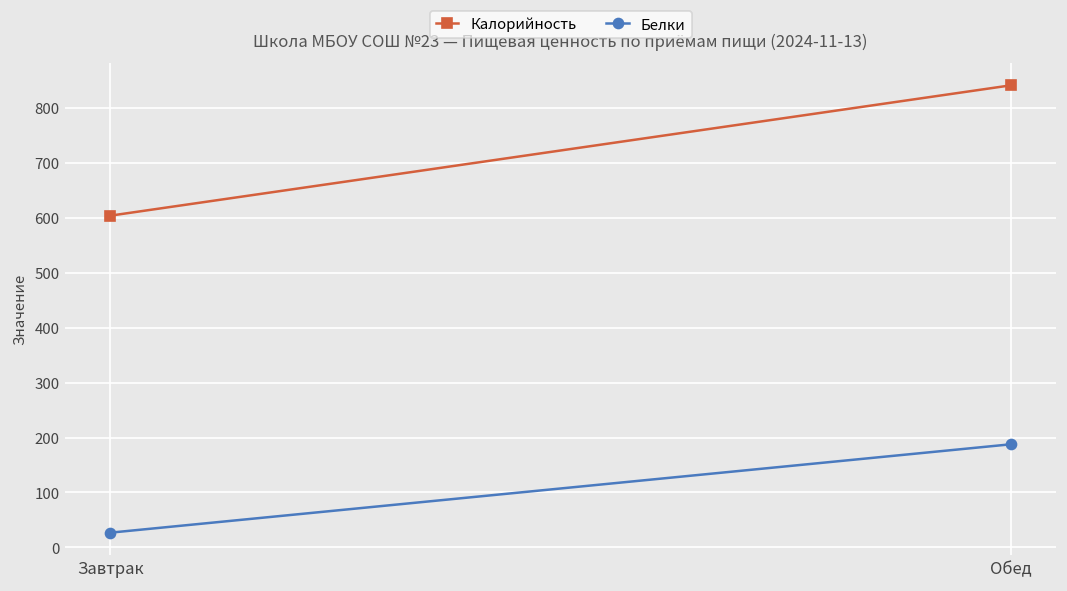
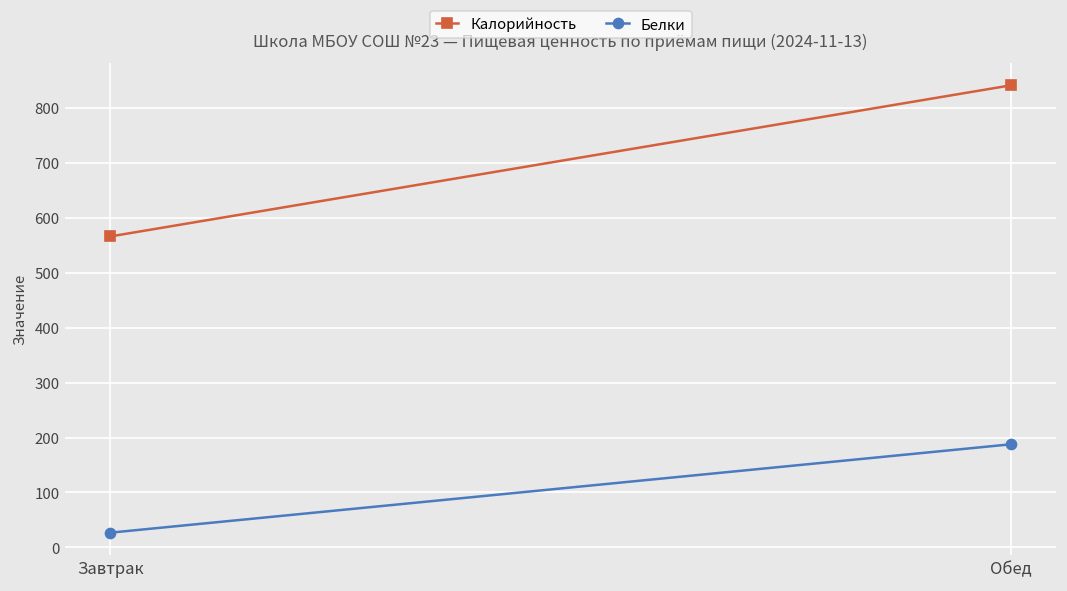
  {
    "Калорийность": {
-     "Завтрак": 600,
+     "Завтрак": 570,
      "Обед": 840
    },
    "Белки": {
      "Завтрак": 30,
      "Обед": 190
    }
  }
